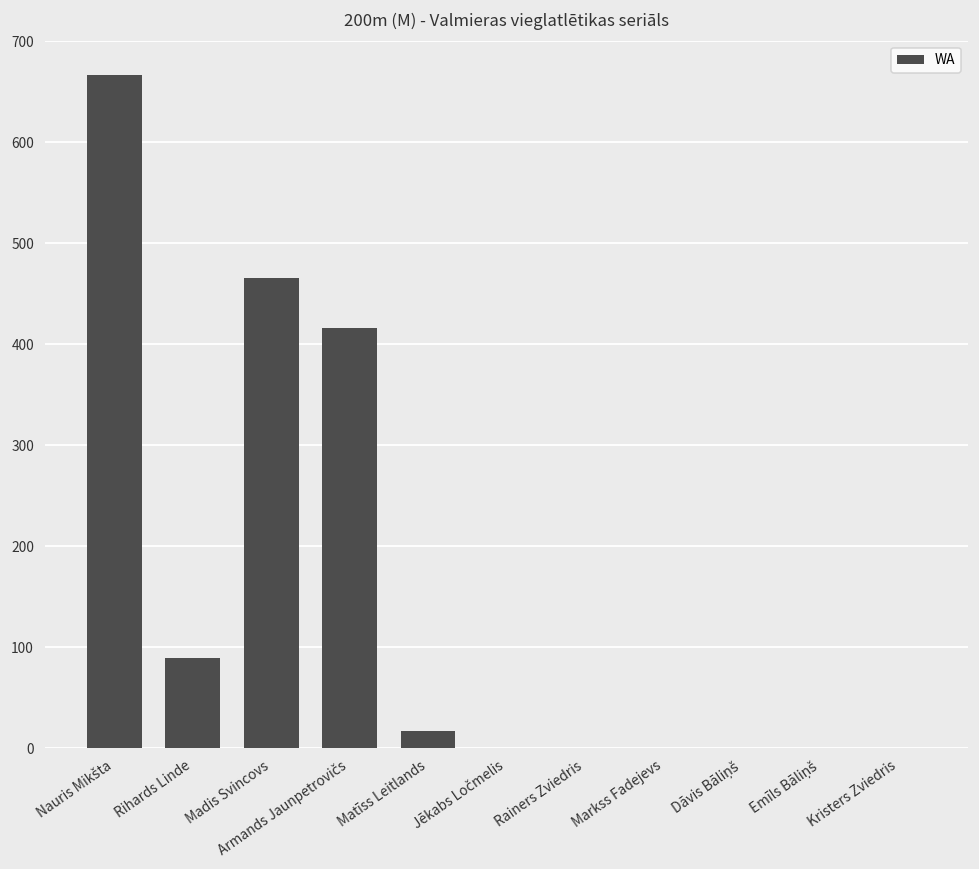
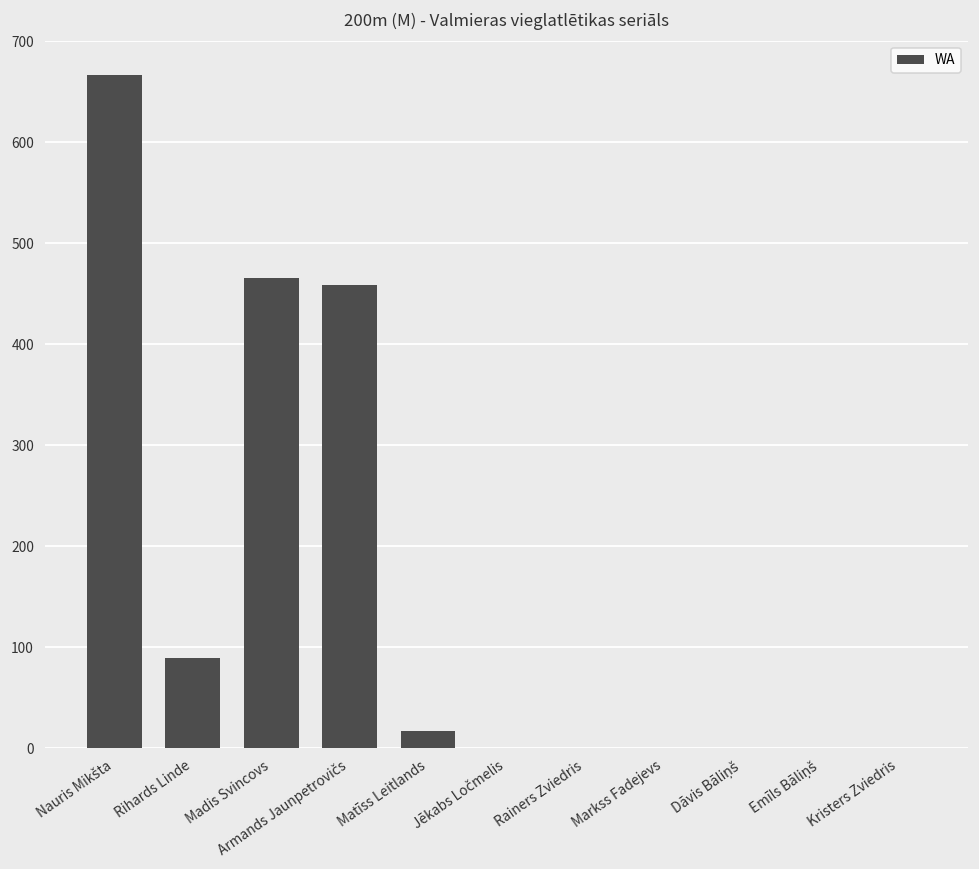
  {
    "Nauris Mikšta": 670,
    "Rihards Linde": 90,
    "Madis Svincovs": 470,
-   "Armands Jaunpetrovičs": 420,
+   "Armands Jaunpetrovičs": 460,
    "Matīss Leitlands": 20,
    "Jēkabs Ločmelis": 0,
    "Rainers Zviedris": 0,
    "Markss Fadejevs": 0,
    "Dāvis Bāliņš": 0,
    "Emīls Bāliņš": 0,
    "Kristers Zviedris": 0
  }
